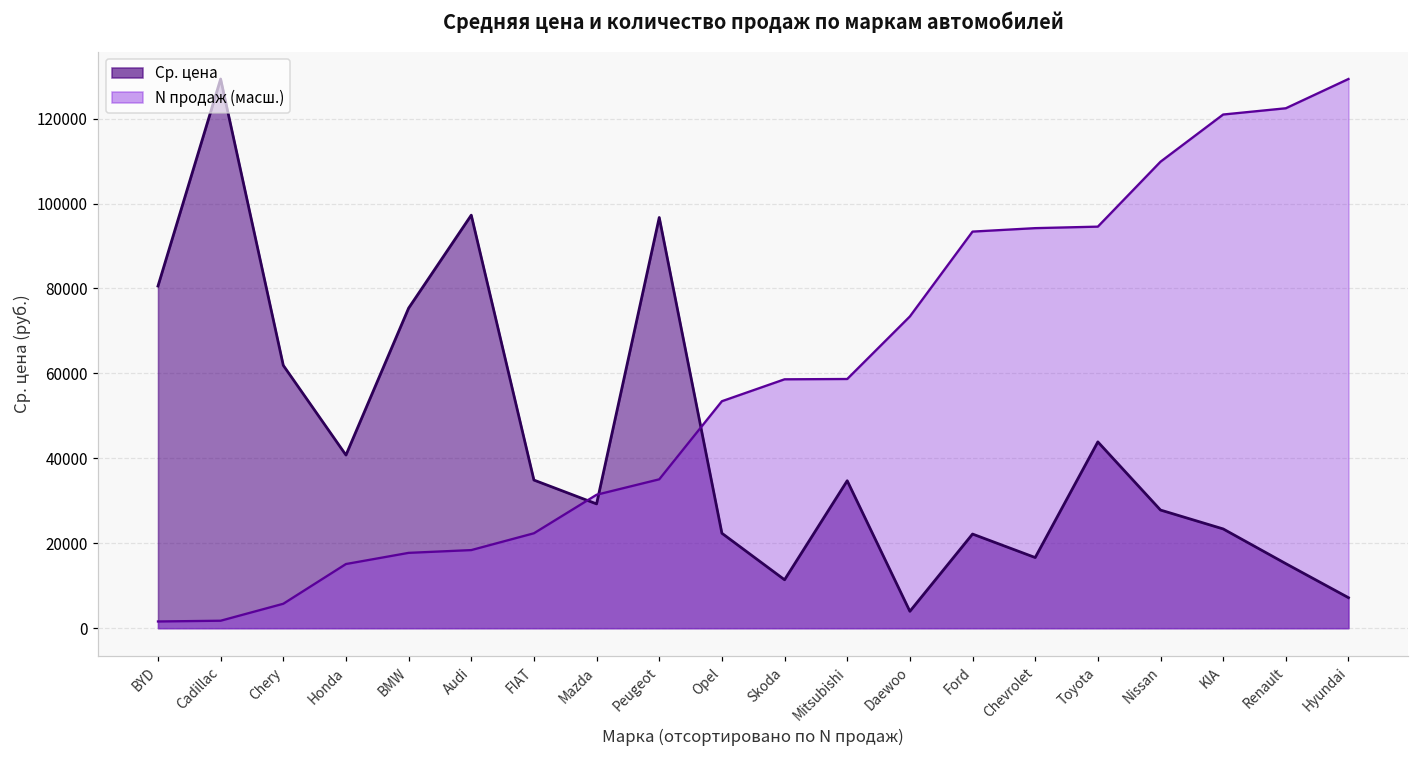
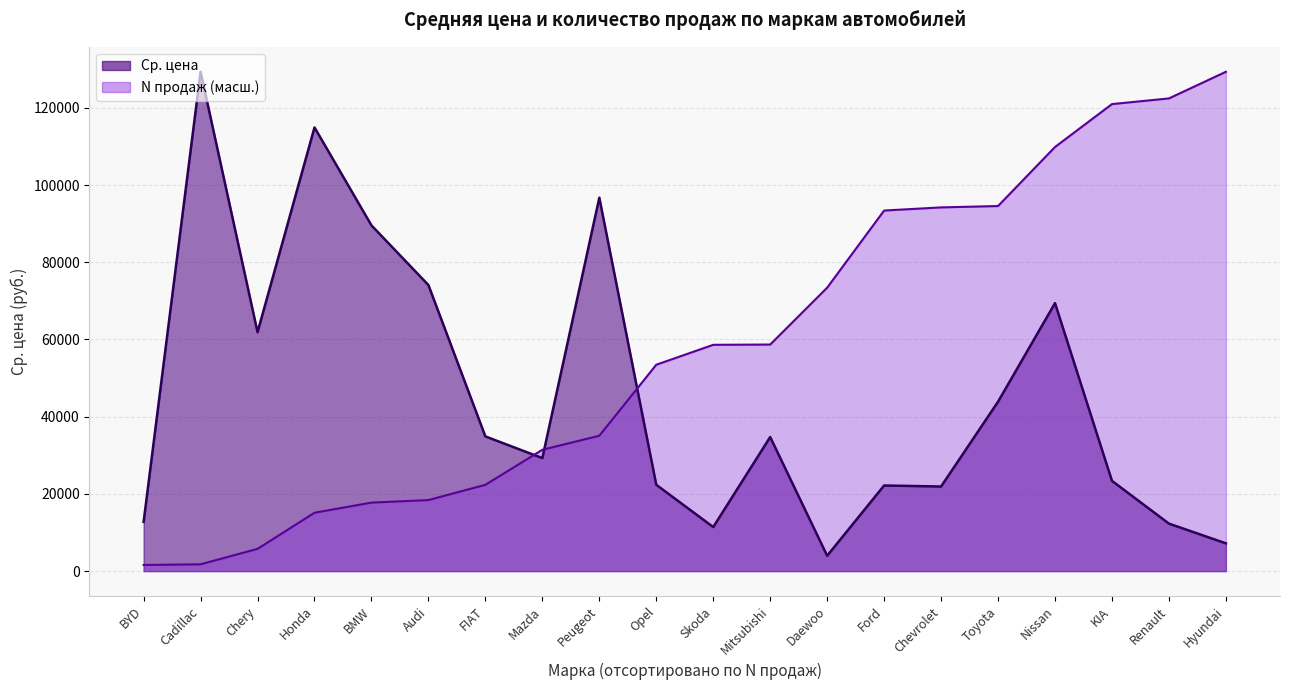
  {
    "Ср. цена": {
-     "BYD": 81000,
+     "BYD": 13000,
      "Chery": 62000,
-     "Honda": 41000,
-     "BMW": 75000,
-     "Audi": 97000,
+     "Honda": 115000,
+     "BMW": 90000,
+     "Audi": 74000,
      "FIAT": 35000,
      "Mazda": 29000,
      "Peugeot": 97000,
      "Opel": 22000,
      "Skoda": 11000,
      "Mitsubishi": 35000,
      "Daewoo": 4000,
      "Ford": 22000,
-     "Chevrolet": 17000,
+     "Chevrolet": 22000,
      "Toyota": 44000,
-     "Nissan": 28000,
+     "Nissan": 69000,
      "KIA": 23000,
-     "Renault": 15000,
+     "Renault": 12000,
      "Hyundai": 7000
    },
    "N продаж (масш.)": {
      "BYD": 2000,
      "Cadillac": 2000,
      "Chery": 6000,
      "Honda": 15000,
      "BMW": 18000,
      "Audi": 18000,
      "FIAT": 22000,
      "Mazda": 31000,
      "Peugeot": 35000,
      "Opel": 53000,
      "Skoda": 59000,
      "Mitsubishi": 59000,
      "Daewoo": 73000,
      "Ford": 93000,
      "Chevrolet": 94000,
      "Toyota": 95000,
      "Nissan": 110000,
      "KIA": 121000,
      "Renault": 122000,
      "Hyundai": 129000
    }
  }
